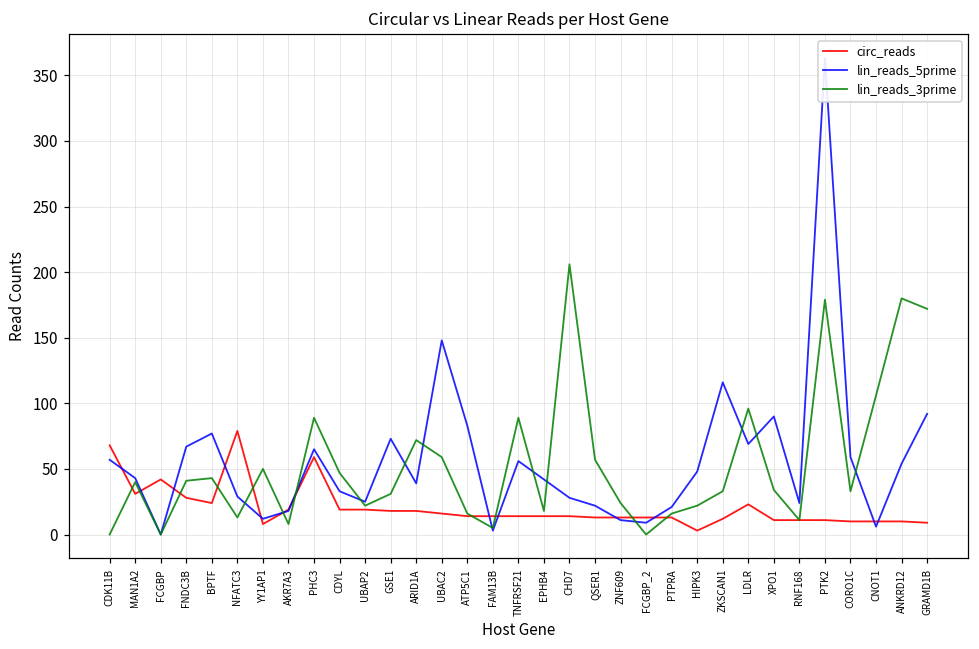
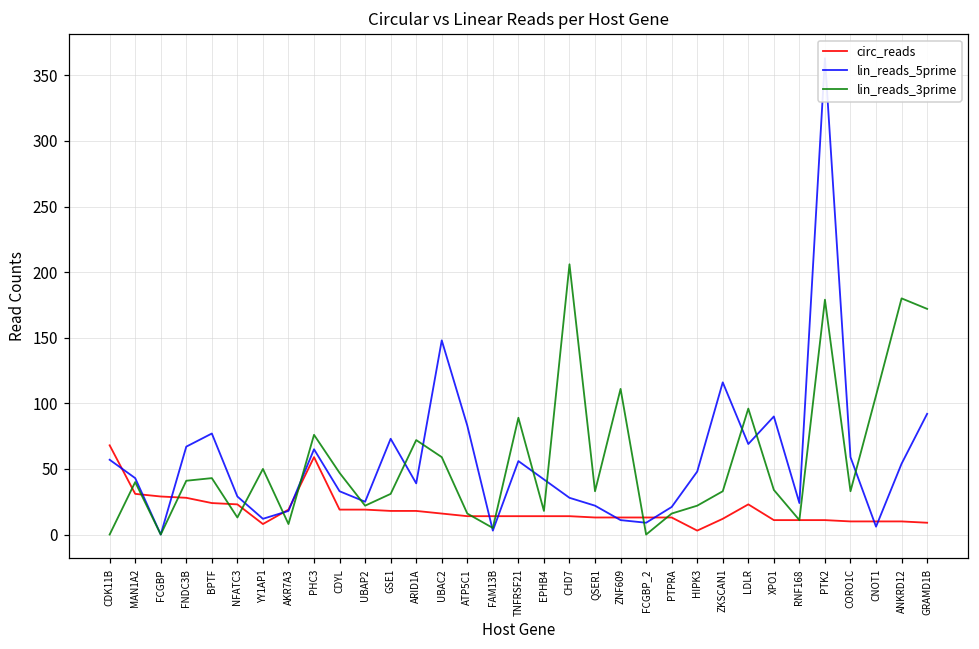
  {
    "circ_reads": {
      "CDK11B": 68,
      "MAN1A2": 31,
-     "FCGBP": 42,
+     "FCGBP": 29,
      "FNDC3B": 28,
      "BPTF": 24,
-     "NFATC3": 79,
+     "NFATC3": 23,
      "YY1AP1": 8,
      "PHC3": 59,
      "CDYL": 19,
      "UBAP2": 19,
      "GSE1": 18,
      "ARID1A": 18,
      "UBAC2": 16,
      "FAM13B": 14,
      "TNFRSF21": 14,
      "EPHB4": 14,
      "CHD7": 14,
      "QSER1": 13,
      "FCGBP_2": 13,
      "PTPRA": 13,
      "HIPK3": 3,
      "ZKSCAN1": 12,
      "LDLR": 23,
      "XPO1": 11,
      "PTK2": 11,
      "CORO1C": 10,
      "CNOT1": 10,
      "ANKRD12": 10,
      "GRAMD1B": 9
    },
    "lin_reads_5prime": {
      "CDK11B": 57,
      "MAN1A2": 43,
      "FNDC3B": 67,
      "BPTF": 77,
      "NFATC3": 29,
      "YY1AP1": 12,
      "PHC3": 65,
      "CDYL": 33,
      "UBAP2": 25,
      "GSE1": 73,
      "ARID1A": 39,
      "UBAC2": 148,
      "ATP5C1": 83,
      "TNFRSF21": 56,
      "EPHB4": 42,
      "CHD7": 28,
      "QSER1": 22,
      "FCGBP_2": 9,
      "PTPRA": 21,
      "HIPK3": 48,
      "ZKSCAN1": 116,
      "LDLR": 69,
      "XPO1": 90,
      "RNF168": 24,
      "CORO1C": 59,
      "CNOT1": 6,
      "ANKRD12": 54,
      "GRAMD1B": 92
    },
    "lin_reads_3prime": {
      "CDK11B": 0,
      "MAN1A2": 40,
      "FNDC3B": 41,
      "BPTF": 43,
      "NFATC3": 13,
      "YY1AP1": 50,
      "AKR7A3": 8,
-     "PHC3": 89,
+     "PHC3": 76,
      "CDYL": 47,
      "UBAP2": 22,
      "GSE1": 31,
      "ARID1A": 72,
      "UBAC2": 59,
      "TNFRSF21": 89,
      "EPHB4": 18,
      "CHD7": 206,
-     "QSER1": 57,
-     "ZNF609": 24,
+     "QSER1": 33,
+     "ZNF609": 111,
      "FCGBP_2": 0,
      "PTPRA": 16,
      "HIPK3": 22,
      "ZKSCAN1": 33,
      "LDLR": 96,
      "XPO1": 34,
      "PTK2": 179,
      "CORO1C": 33,
      "CNOT1": 106,
      "ANKRD12": 180,
      "GRAMD1B": 172
    }
  }
